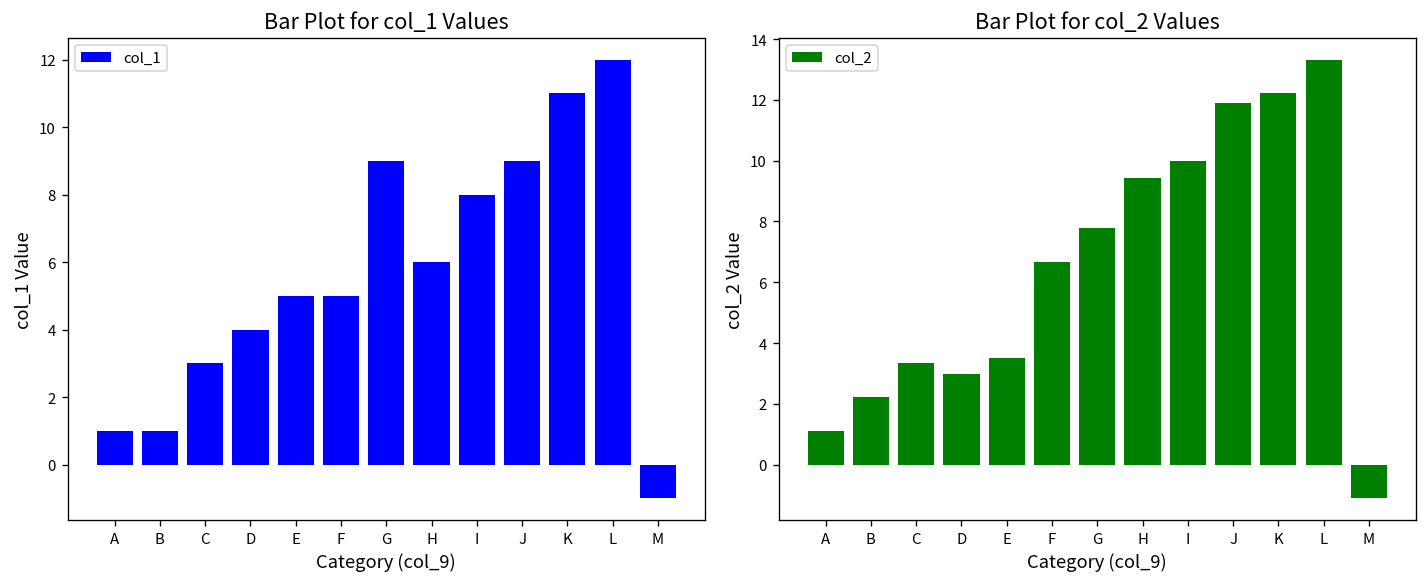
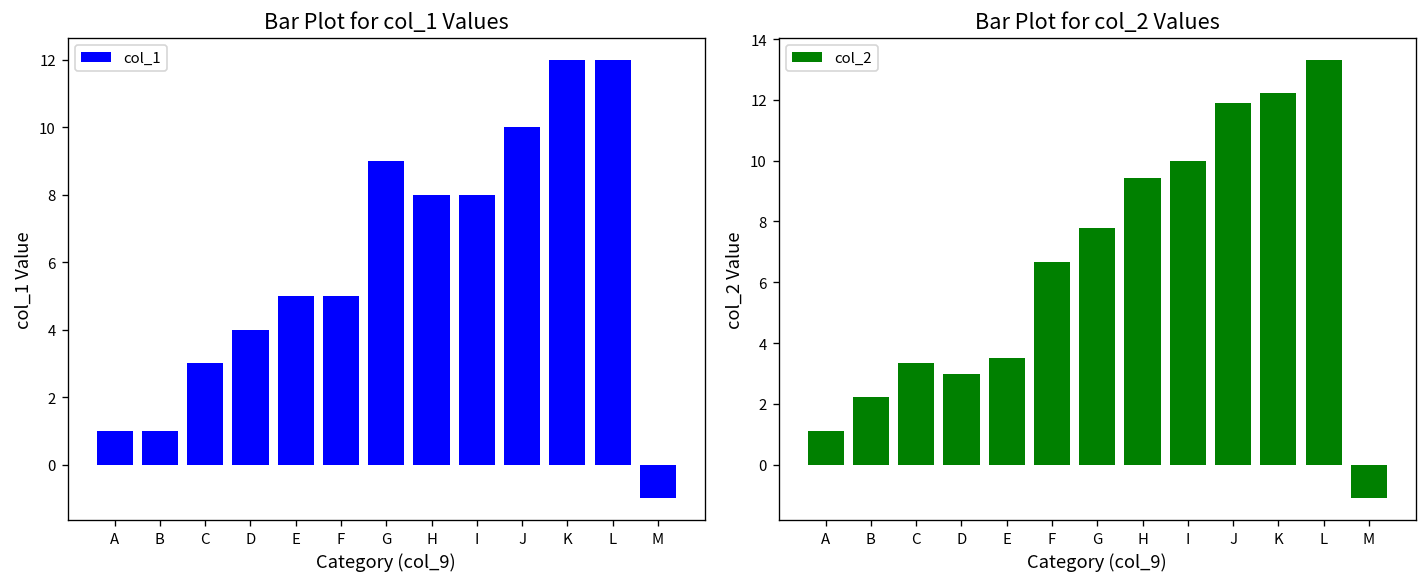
  {
    "Bar Plot for col_1 Values": {
      "A": 1,
      "B": 1,
      "C": 3,
      "D": 4,
      "E": 5,
      "F": 5,
      "G": 9,
-     "H": 6,
+     "H": 8,
      "I": 8,
-     "J": 9,
-     "K": 11,
+     "J": 10,
+     "K": 12,
      "L": 12,
      "M": -1
    },
    "Bar Plot for col_2 Values": {
      "A": 1.1,
      "B": 2.2,
      "C": 3.3,
      "D": 3.0,
      "E": 3.5,
      "F": 6.7,
      "G": 7.8,
      "H": 9.4,
      "I": 10.0,
      "J": 11.9,
      "K": 12.2,
      "L": 13.3,
      "M": -1.1
    }
  }
